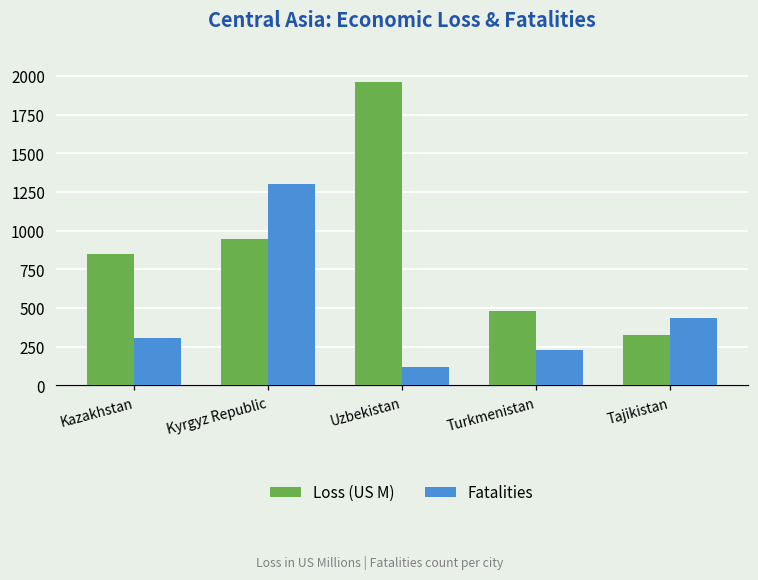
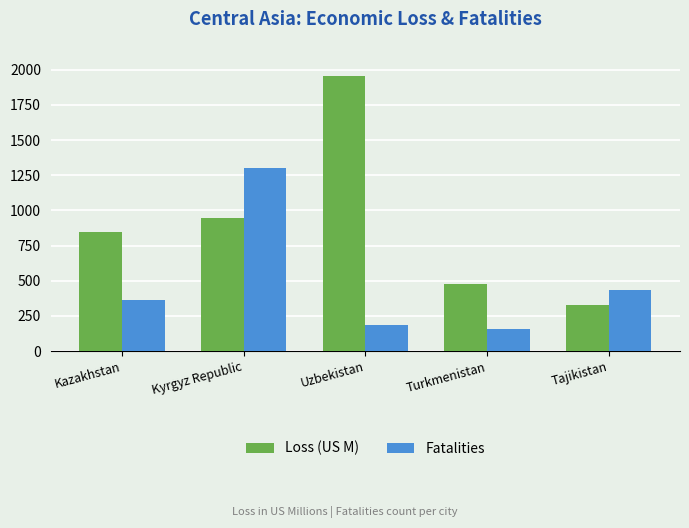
  {
    "Loss (US M)": {
      "Kazakhstan": 850,
      "Kyrgyz Republic": 950,
      "Uzbekistan": 1960,
      "Turkmenistan": 480,
      "Tajikistan": 330
    },
    "Fatalities": {
-     "Kazakhstan": 310,
+     "Kazakhstan": 370,
      "Kyrgyz Republic": 1310,
-     "Uzbekistan": 120,
-     "Turkmenistan": 230,
+     "Uzbekistan": 190,
+     "Turkmenistan": 160,
      "Tajikistan": 430
    }
  }
